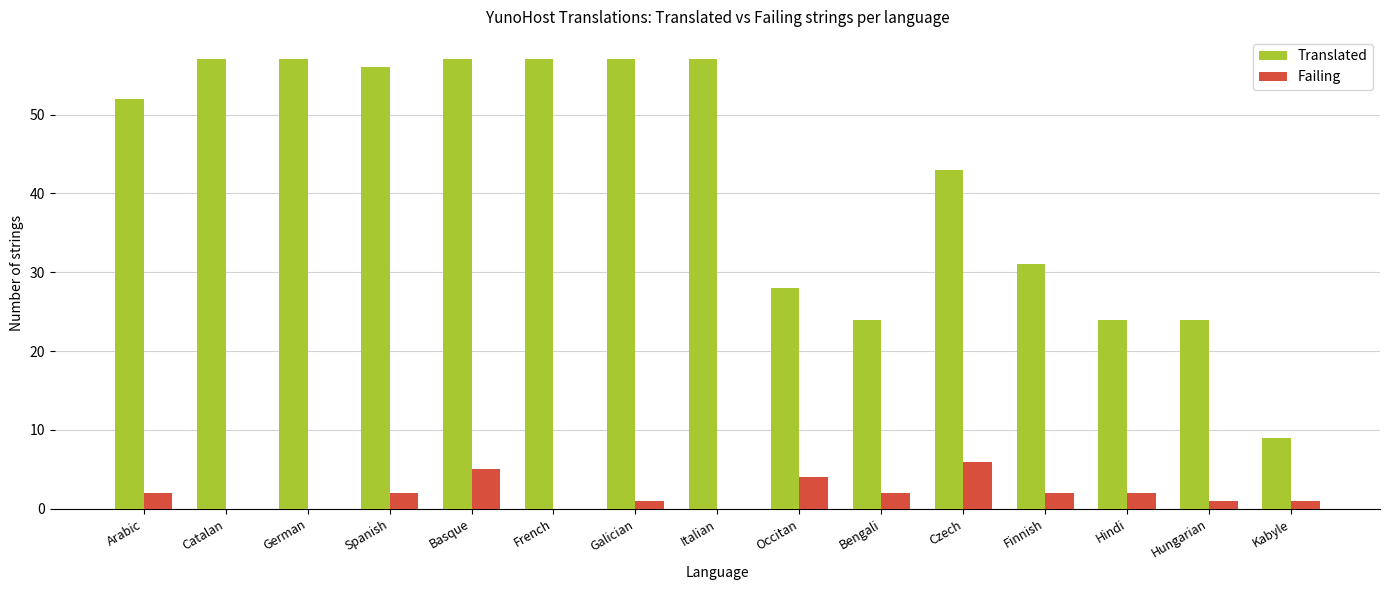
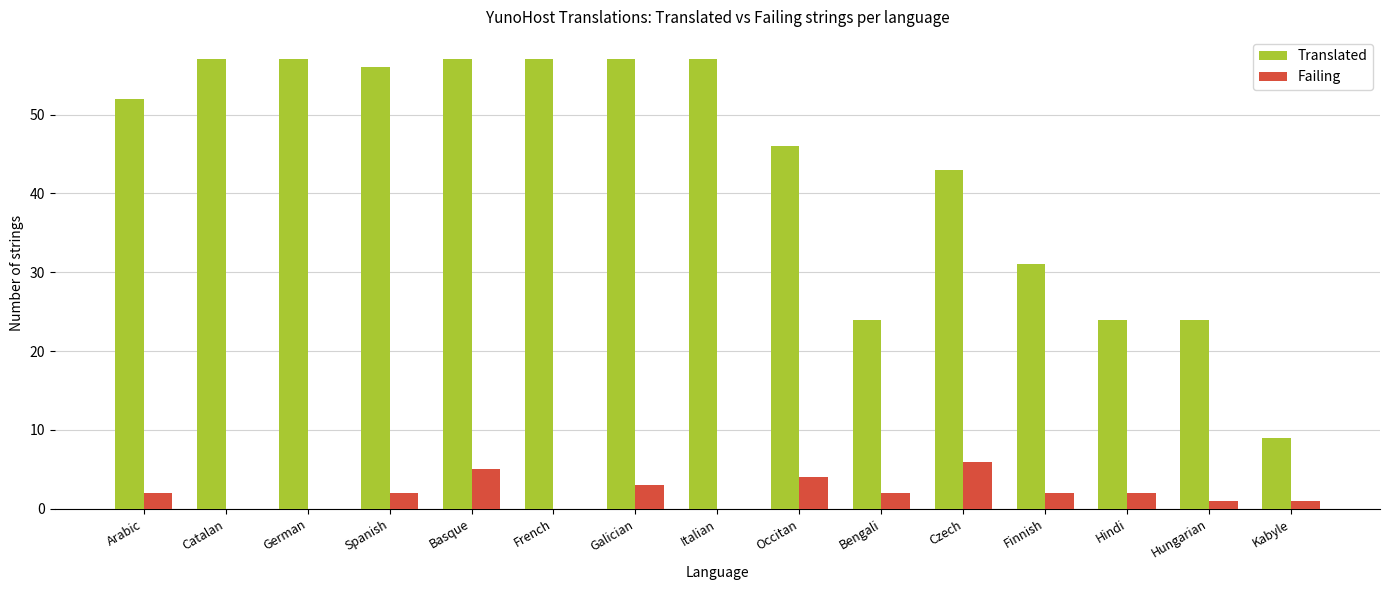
  {
    "Translated": {
      "Arabic": 52,
      "Catalan": 57,
      "German": 57,
      "Spanish": 56,
      "Basque": 57,
      "French": 57,
      "Galician": 57,
      "Italian": 57,
-     "Occitan": 28,
+     "Occitan": 46,
      "Bengali": 24,
      "Czech": 43,
      "Finnish": 31,
      "Hindi": 24,
      "Hungarian": 24,
      "Kabyle": 9
    },
    "Failing": {
      "Arabic": 2,
      "Catalan": 0,
      "German": 0,
      "Spanish": 2,
      "Basque": 5,
      "French": 0,
-     "Galician": 1,
+     "Galician": 3,
      "Italian": 0,
      "Occitan": 4,
      "Bengali": 2,
      "Czech": 6,
      "Finnish": 2,
      "Hindi": 2,
      "Hungarian": 1,
      "Kabyle": 1
    }
  }
